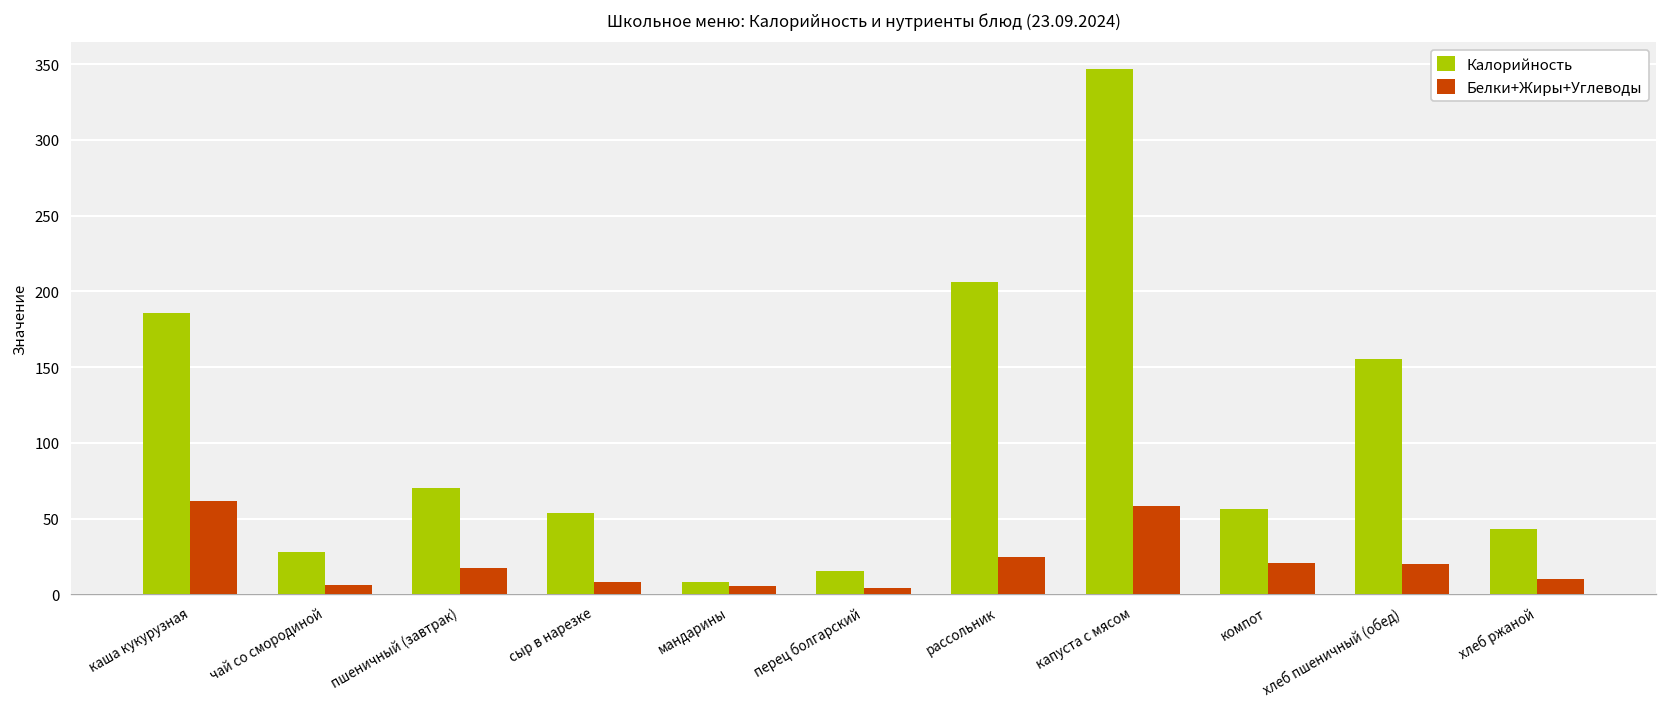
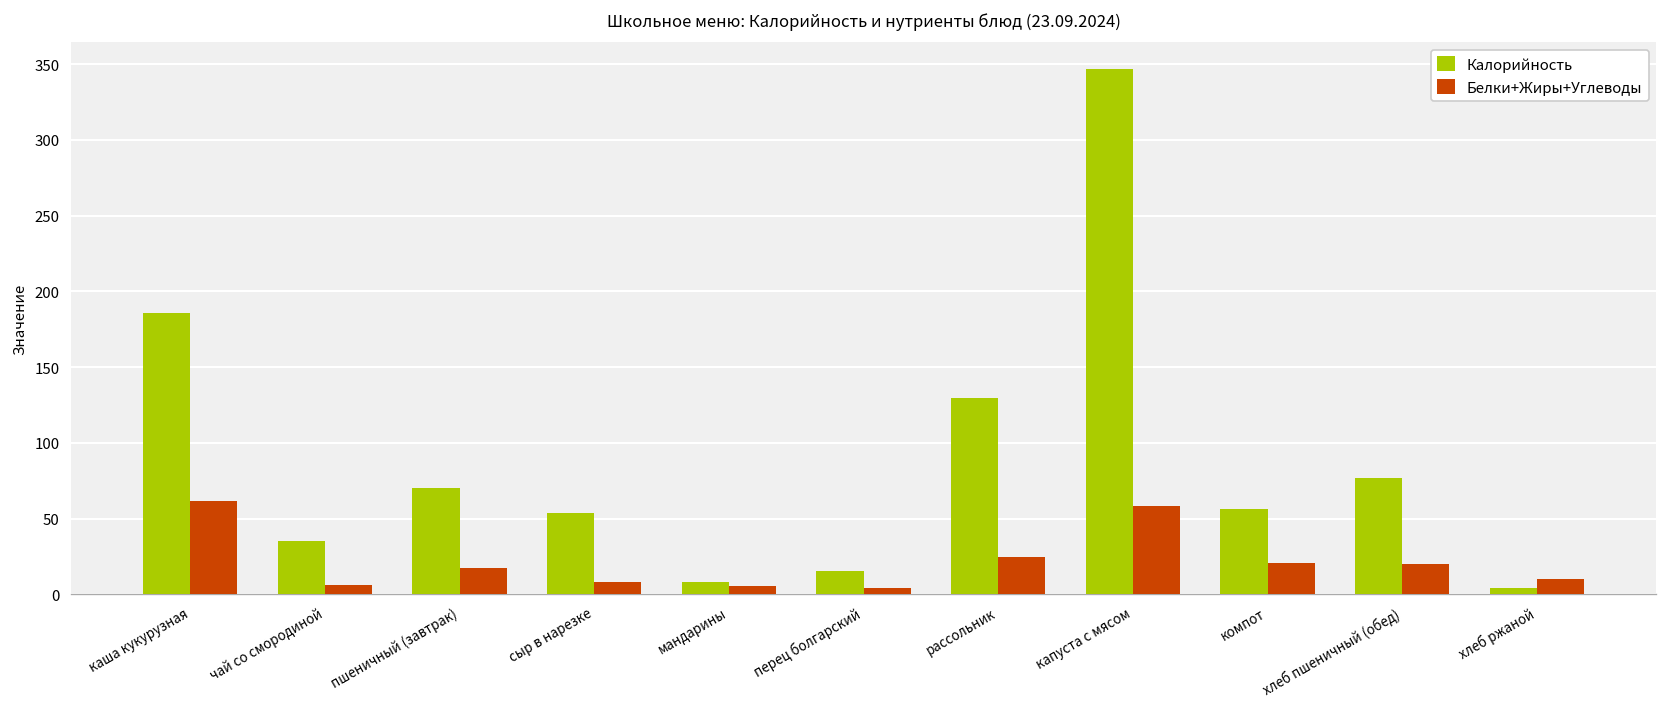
  {
    "Калорийность": {
      "каша кукурузная": 186,
-     "чай со смородиной": 28,
+     "чай со смородиной": 35,
      "пшеничный (завтрак)": 70,
      "сыр в нарезке": 54,
      "мандарины": 8,
      "перец болгарский": 15,
-     "рассольник": 207,
+     "рассольник": 129,
      "капуста с мясом": 347,
      "компот": 56,
-     "хлеб пшеничный (обед)": 155,
-     "хлеб ржаной": 43
+     "хлеб пшеничный (обед)": 77,
+     "хлеб ржаной": 4
    },
    "Белки+Жиры+Углеводы": {
      "каша кукурузная": 62,
      "чай со смородиной": 6,
      "пшеничный (завтрак)": 17,
      "сыр в нарезке": 8,
      "мандарины": 6,
      "перец болгарский": 4,
      "рассольник": 25,
      "капуста с мясом": 58,
      "компот": 20,
      "хлеб пшеничный (обед)": 20,
      "хлеб ржаной": 10
    }
  }
